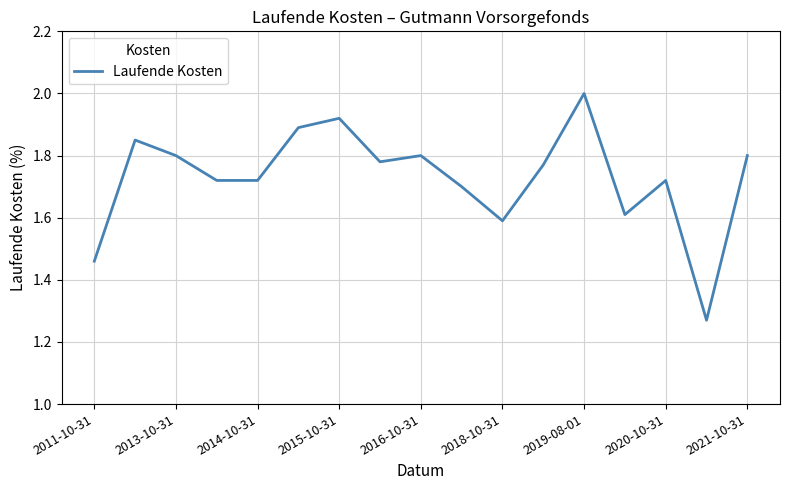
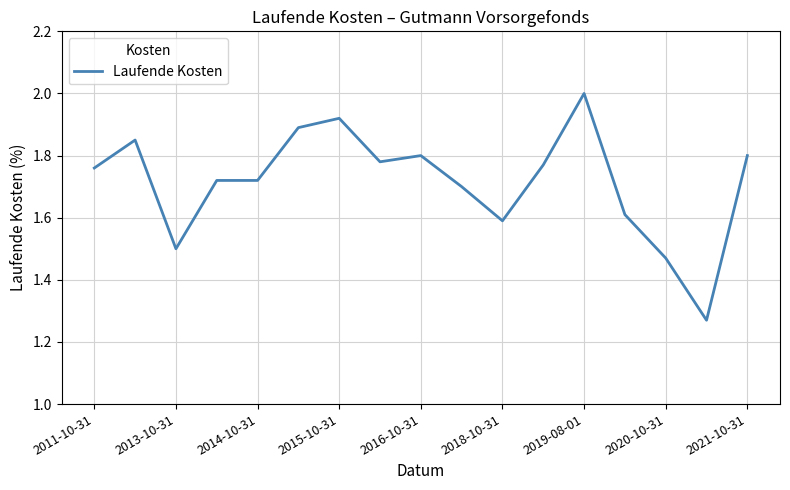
  {
-   "2011-10-31": 1.46,
-   "2013-10-31": 1.8,
+   "2011-10-31": 1.76,
+   "2013-10-31": 1.5,
    "2014-10-31": 1.72,
    "2015-10-31": 1.92,
    "2016-10-31": 1.80,
    "2018-10-31": 1.59,
    "2019-08-01": 2.00,
-   "2020-10-31": 1.72,
+   "2020-10-31": 1.47,
    "2021-10-31": 1.80
  }
